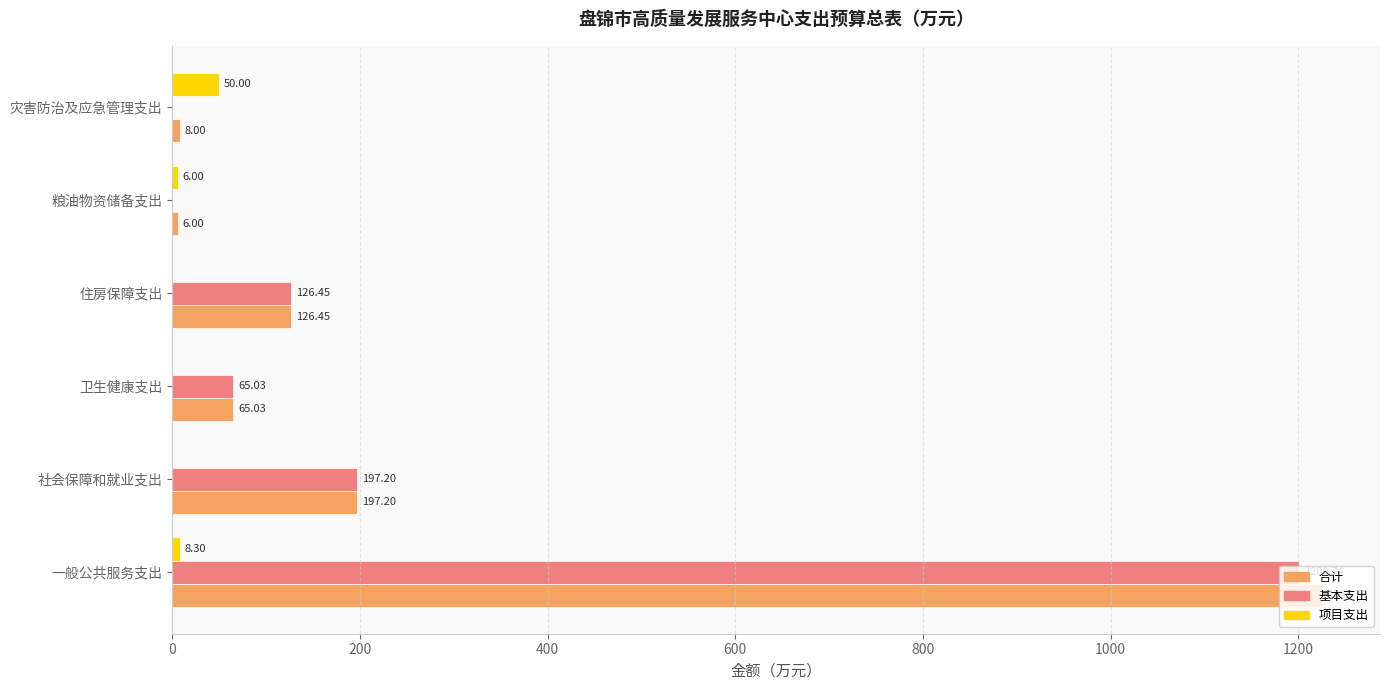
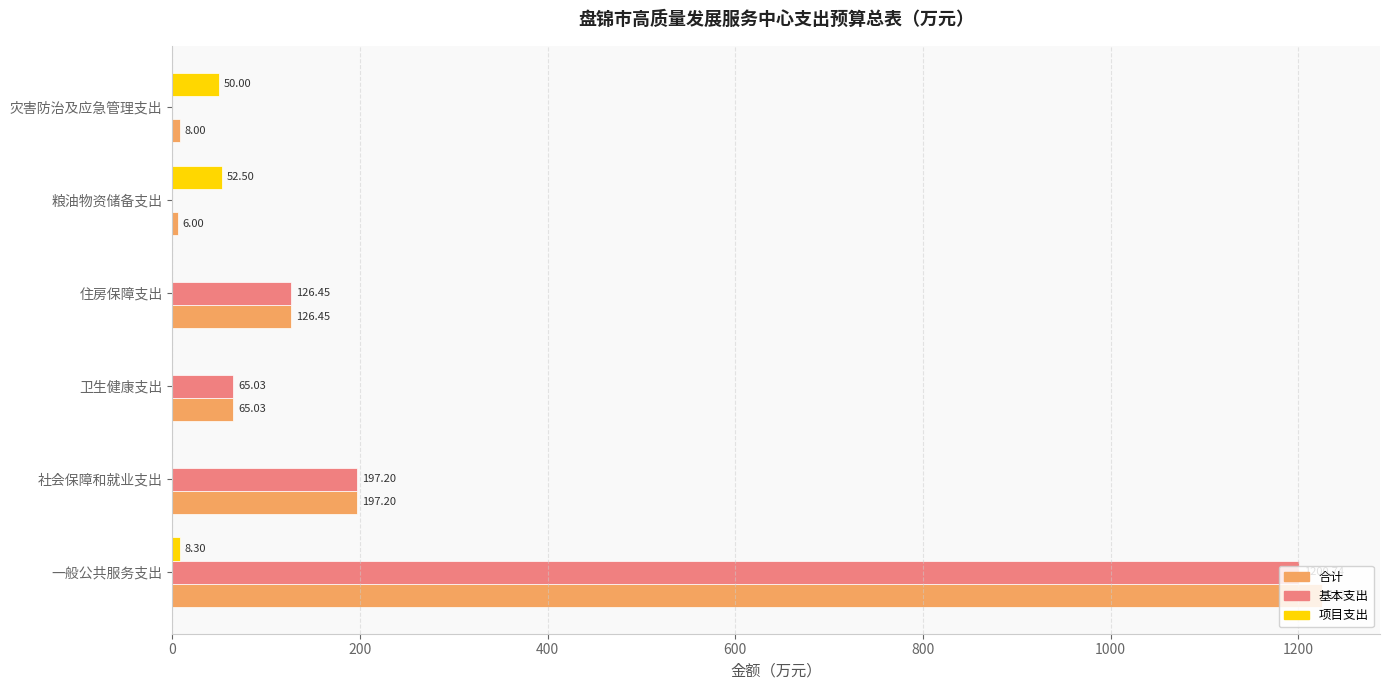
  {
    "项目支出": {
      "灾害防治及应急管理支出": 50.00,
-     "粮油物资储备支出": 6.00,
+     "粮油物资储备支出": 52.50,
      "一般公共服务支出": 8.30
    }
  }
